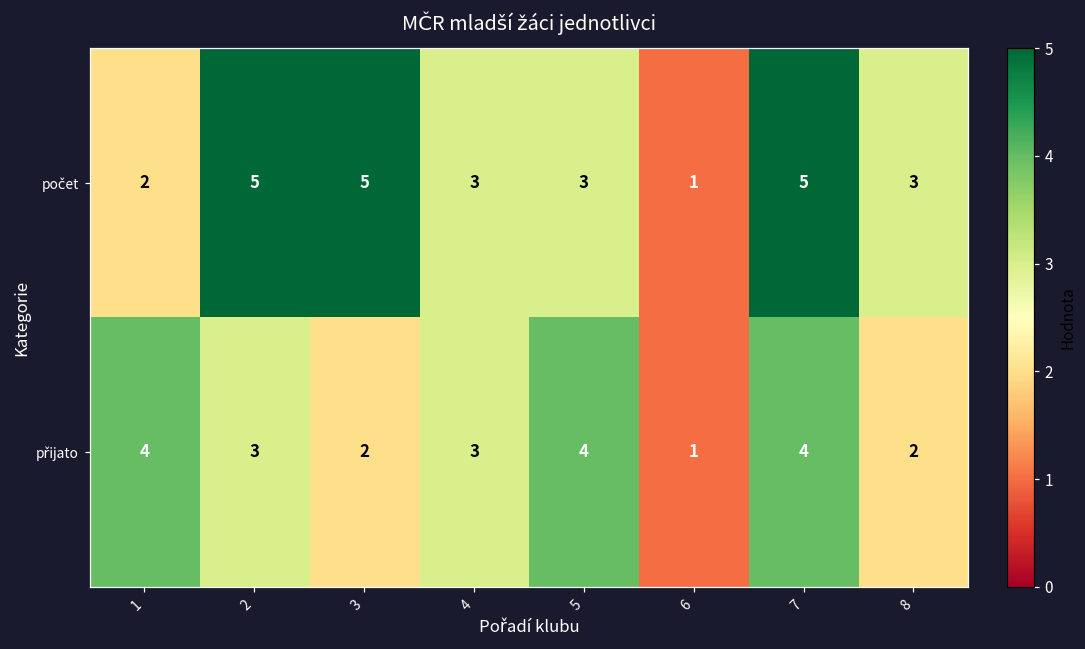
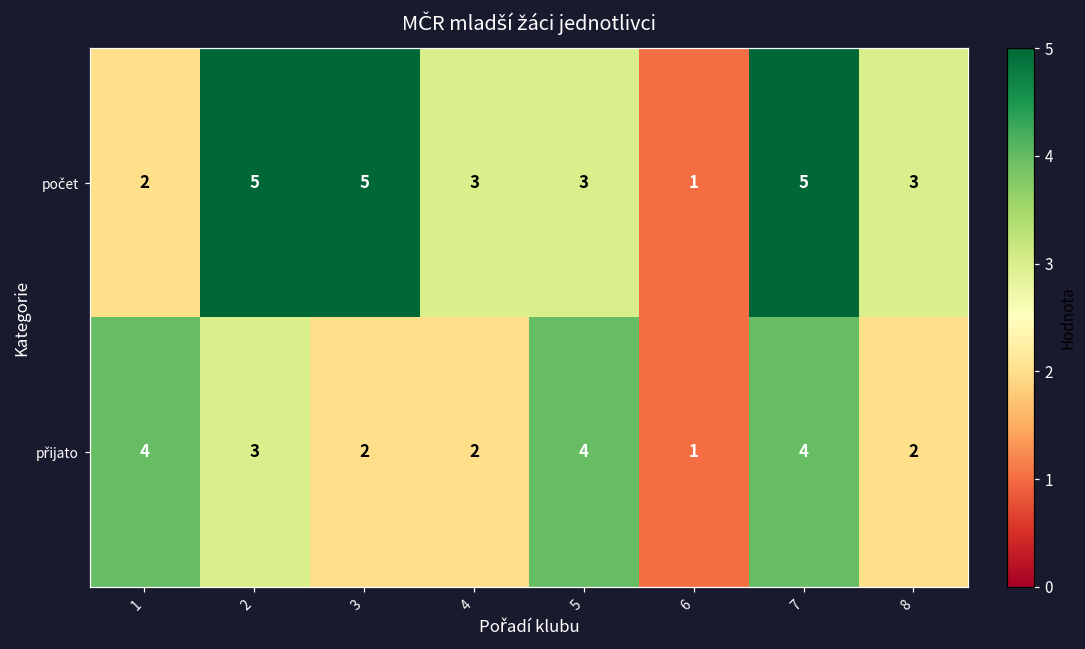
  {
    "počet": {
      "1": 2,
      "2": 5,
      "3": 5,
      "4": 3,
      "5": 3,
      "6": 1,
      "7": 5,
      "8": 3
    },
    "přijato": {
      "1": 4,
      "2": 3,
      "3": 2,
-     "4": 3,
+     "4": 2,
      "5": 4,
      "6": 1,
      "7": 4,
      "8": 2
    }
  }
